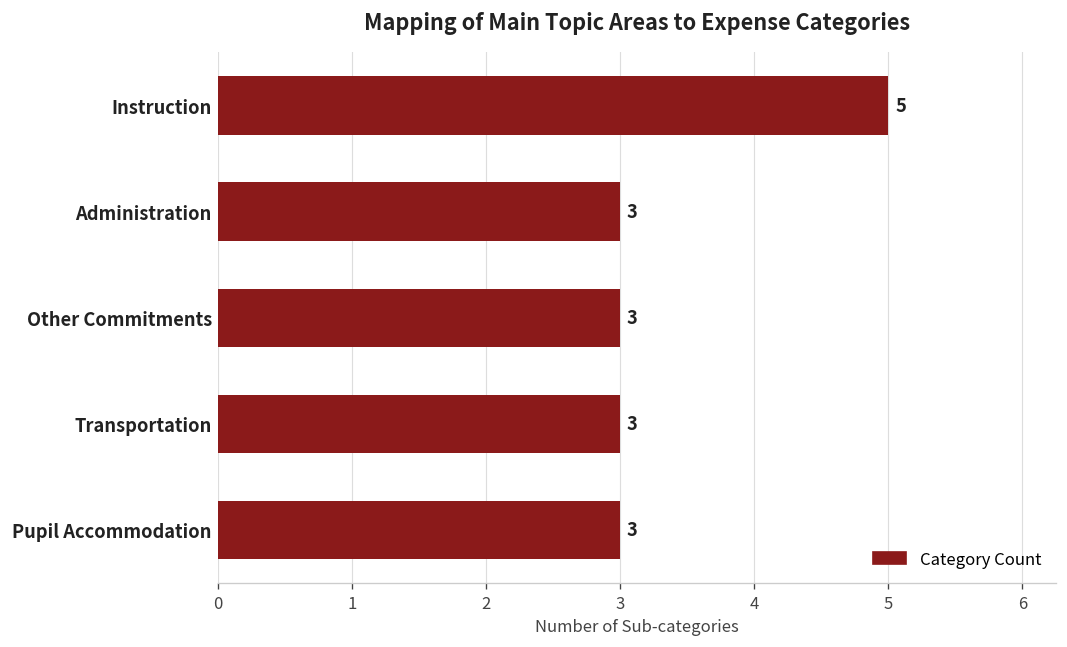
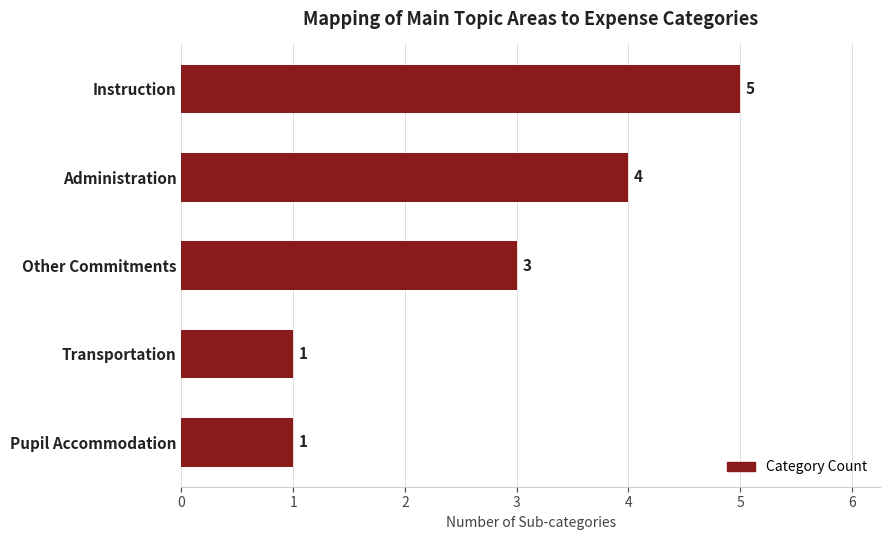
  {
    "Instruction": 5,
-   "Administration": 3,
+   "Administration": 4,
    "Other Commitments": 3,
-   "Transportation": 3,
-   "Pupil Accommodation": 3
+   "Transportation": 1,
+   "Pupil Accommodation": 1
  }
